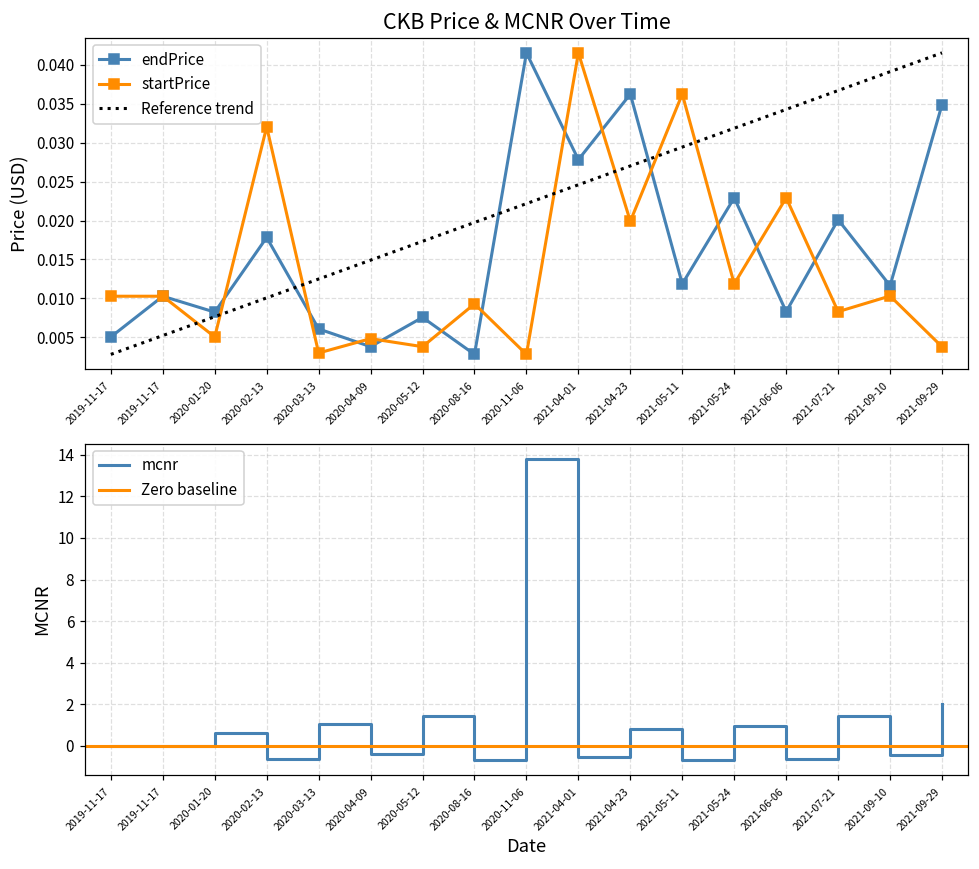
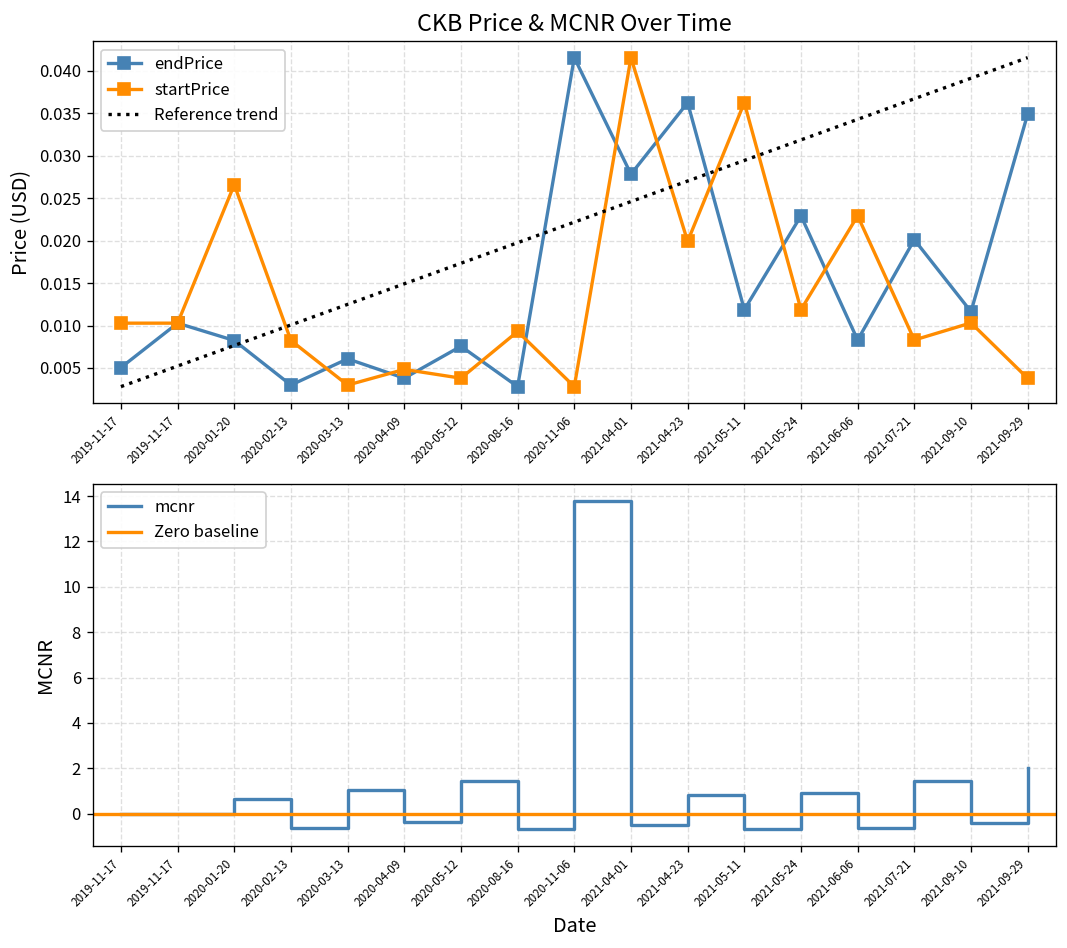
  {
    "CKB Price & MCNR Over Time": {
      "endPrice": {
        "2020-01-20": 0.008,
-       "2020-02-13": 0.018,
+       "2020-02-13": 0.003,
        "2020-03-13": 0.006,
        "2020-04-09": 0.004,
        "2020-05-12": 0.008,
        "2020-08-16": 0.003,
        "2020-11-06": 0.042,
        "2021-04-01": 0.028,
        "2021-04-23": 0.036,
        "2021-05-11": 0.012,
        "2021-05-24": 0.023,
        "2021-06-06": 0.008,
        "2021-07-21": 0.020,
        "2021-09-10": 0.012,
        "2021-09-29": 0.035
      },
      "startPrice": {
-       "2020-01-20": 0.005,
-       "2020-02-13": 0.032,
+       "2020-01-20": 0.027,
+       "2020-02-13": 0.008,
        "2020-03-13": 0.003,
        "2020-04-09": 0.005,
        "2020-05-12": 0.004,
        "2020-08-16": 0.009,
        "2020-11-06": 0.003,
        "2021-04-01": 0.042,
        "2021-04-23": 0.020,
        "2021-05-11": 0.036,
        "2021-05-24": 0.012,
        "2021-06-06": 0.023,
        "2021-07-21": 0.008,
        "2021-09-10": 0.010,
        "2021-09-29": 0.004
      },
      "Reference trend": {
        "2020-01-20": 0.008,
        "2020-02-13": 0.010,
        "2020-03-13": 0.012,
        "2020-04-09": 0.015,
        "2020-05-12": 0.017,
        "2020-08-16": 0.020,
        "2020-11-06": 0.022,
        "2021-04-01": 0.025,
        "2021-04-23": 0.027,
        "2021-05-11": 0.029,
        "2021-05-24": 0.032,
        "2021-06-06": 0.034,
        "2021-07-21": 0.037,
        "2021-09-10": 0.039,
        "2021-09-29": 0.042
      }
    }
  }
